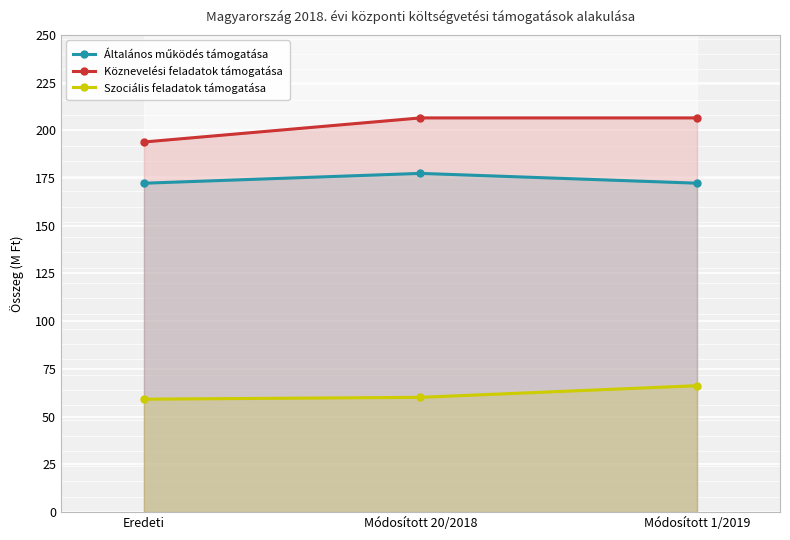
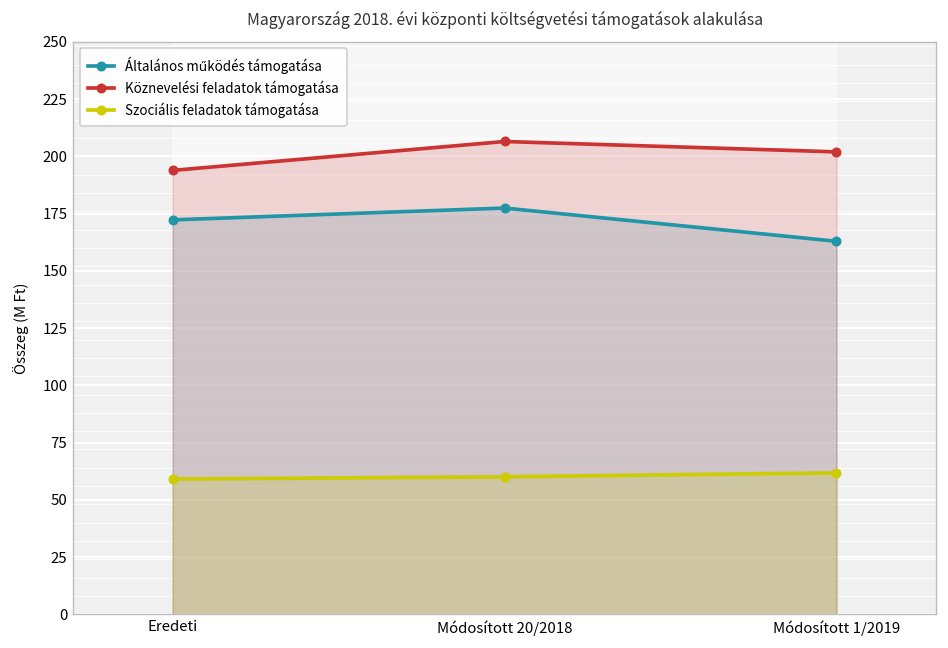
  {
    "Általános működés támogatása": {
      "Eredeti": 172,
      "Módosított 20/2018": 177,
-     "Módosított 1/2019": 172
+     "Módosított 1/2019": 163
    },
    "Köznevelési feladatok támogatása": {
      "Eredeti": 194,
      "Módosított 20/2018": 206,
-     "Módosított 1/2019": 206
+     "Módosított 1/2019": 202
    },
    "Szociális feladatok támogatása": {
      "Eredeti": 59,
      "Módosított 20/2018": 60,
-     "Módosított 1/2019": 66
+     "Módosított 1/2019": 62
    }
  }
